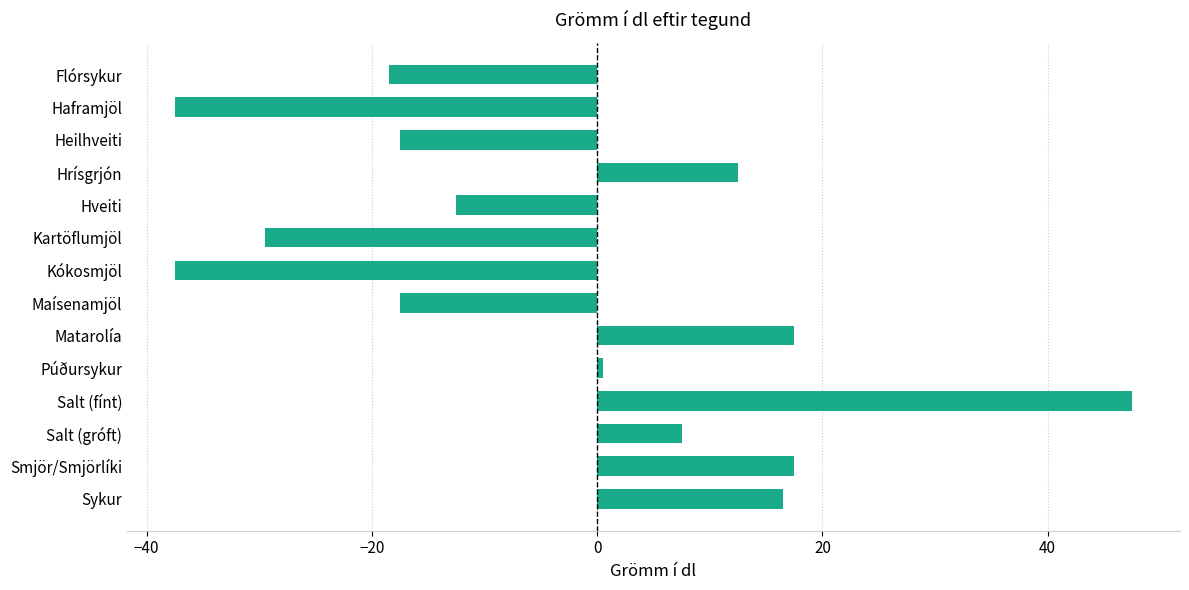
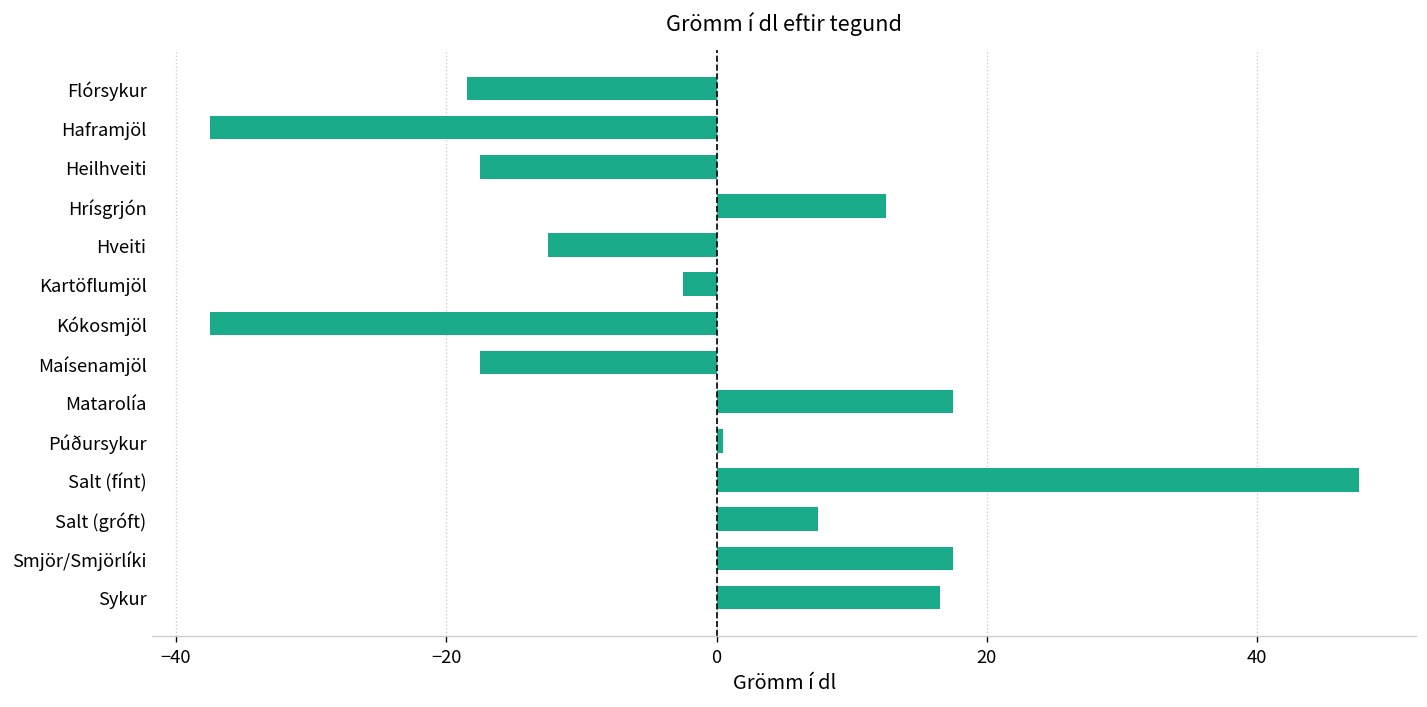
  {
    "Flórsykur": -18.5,
    "Haframjöl": -37.5,
    "Heilhveiti": -17.5,
    "Hrísgrjón": 12.5,
    "Hveiti": -12.5,
-   "Kartöflumjöl": -29.5,
+   "Kartöflumjöl": -2.5,
    "Kókosmjöl": -37.5,
    "Maísenamjöl": -17.5,
    "Matarolía": 17.5,
    "Púðursykur": 0.5,
    "Salt (fínt)": 47.5,
    "Salt (gróft)": 7.5,
    "Smjör/Smjörlíki": 17.5,
    "Sykur": 16.5
  }
